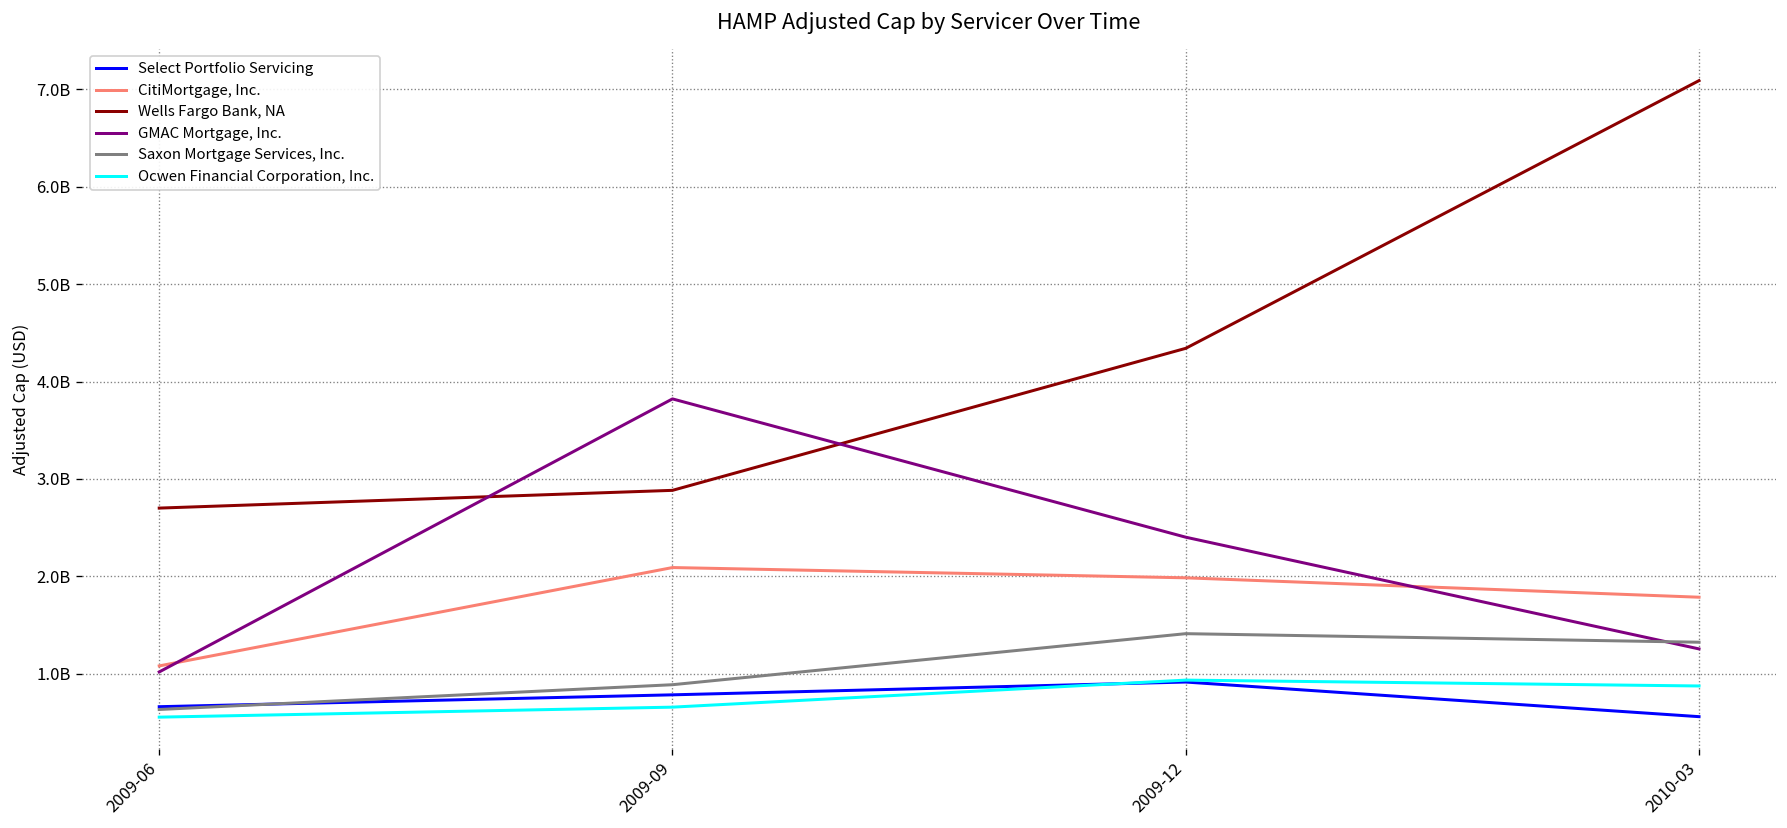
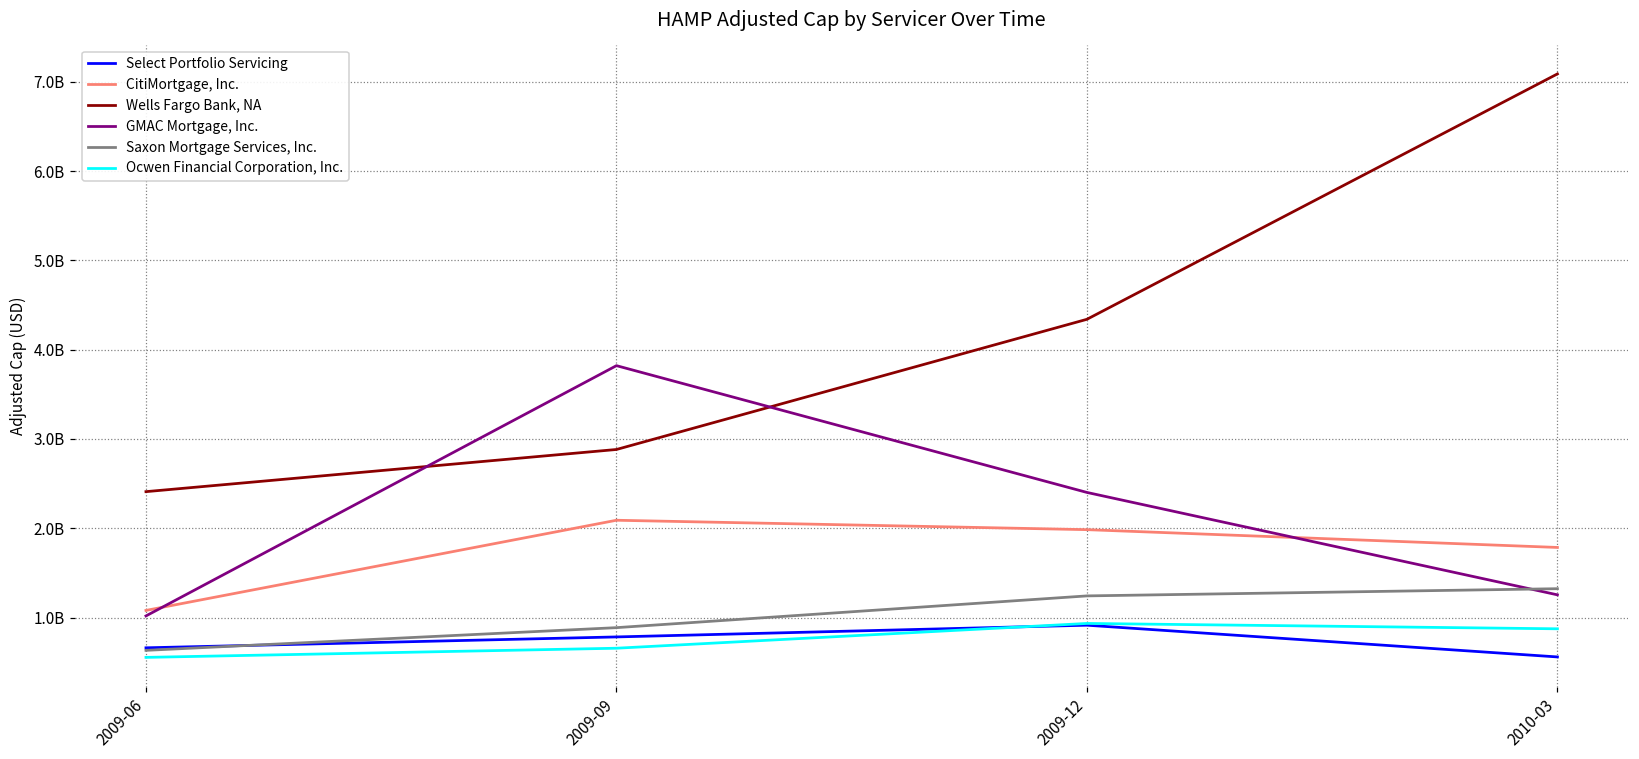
  {
    "Select Portfolio Servicing": {
      "2009-09": 800000000,
      "2010-03": 600000000
    },
    "CitiMortgage, Inc.": {
      "2009-06": 1100000000,
      "2009-09": 2100000000,
      "2009-12": 2000000000,
      "2010-03": 1800000000
    },
    "Wells Fargo Bank, NA": {
-     "2009-06": 2700000000,
+     "2009-06": 2400000000,
      "2009-09": 2900000000,
      "2009-12": 4300000000,
      "2010-03": 7100000000
    },
    "GMAC Mortgage, Inc.": {
      "2009-06": 1000000000,
      "2009-09": 3800000000,
      "2009-12": 2400000000,
      "2010-03": 1300000000
    },
    "Saxon Mortgage Services, Inc.": {
      "2009-09": 900000000,
-     "2009-12": 1400000000,
+     "2009-12": 1200000000,
      "2010-03": 1300000000
    },
    "Ocwen Financial Corporation, Inc.": {
      "2009-06": 600000000,
      "2009-09": 700000000,
      "2010-03": 900000000
    }
  }
